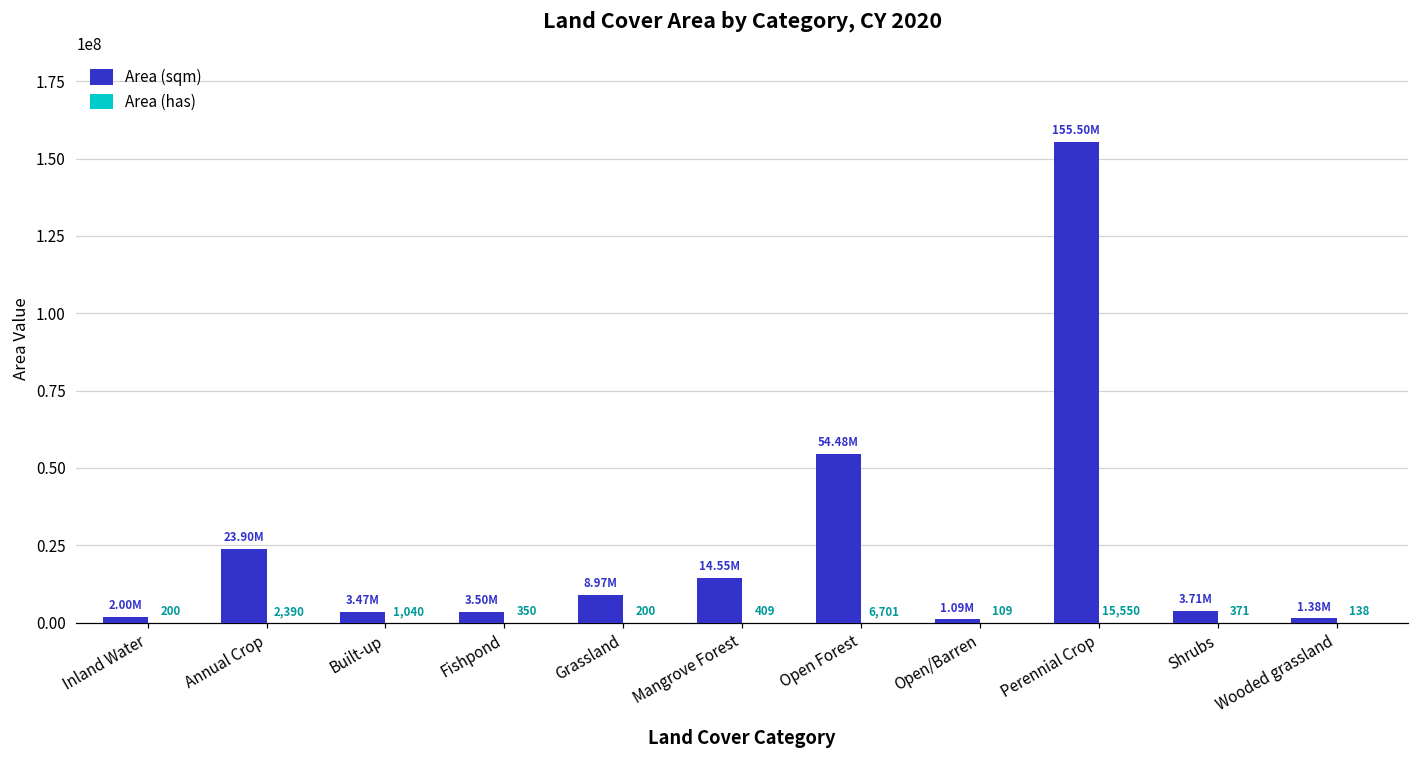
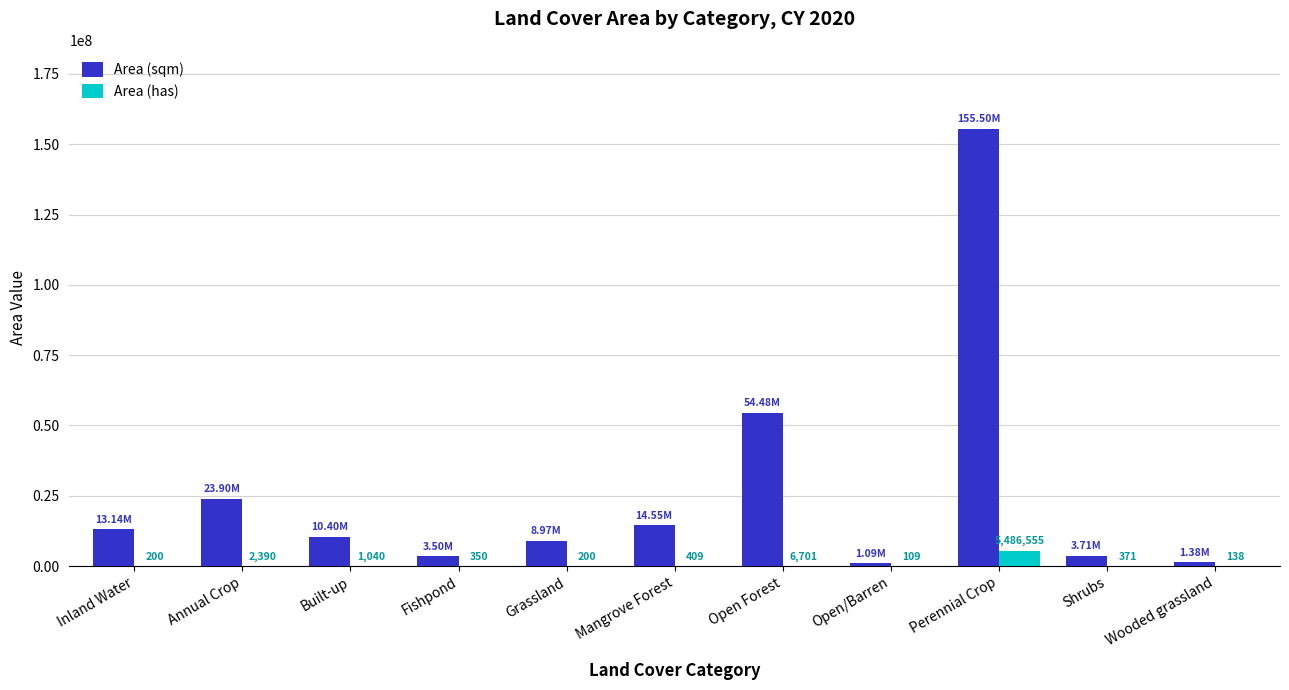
  {
    "Area (sqm)": {
-     "Inland Water": "2.00M",
+     "Inland Water": "13.14M",
      "Annual Crop": "23.90M",
-     "Built-up": "3.47M",
+     "Built-up": "10.40M",
      "Fishpond": "3.50M",
      "Grassland": "8.97M",
      "Mangrove Forest": "14.55M",
      "Open Forest": "54.48M",
      "Open/Barren": "1.09M",
      "Perennial Crop": "155.50M",
      "Shrubs": "3.71M",
      "Wooded grassland": "1.38M"
    },
    "Area (has)": {
      "Inland Water": "200",
      "Annual Crop": "2,390",
      "Built-up": "1,040",
      "Fishpond": "350",
      "Grassland": "200",
      "Mangrove Forest": "409",
      "Open Forest": "6,701",
      "Open/Barren": "109",
-     "Perennial Crop": "15,550",
+     "Perennial Crop": "5,486,555",
      "Shrubs": "371",
      "Wooded grassland": "138"
    }
  }
